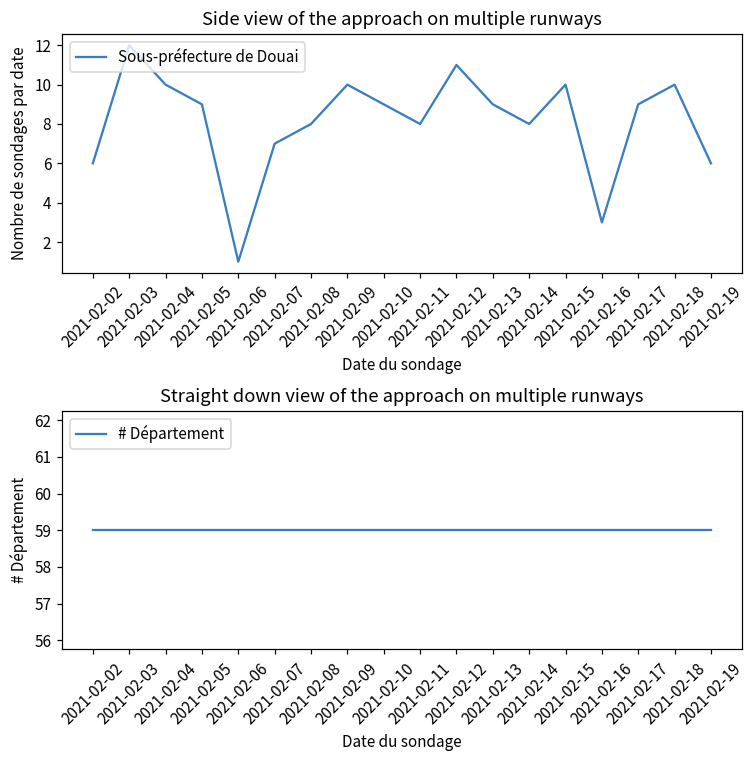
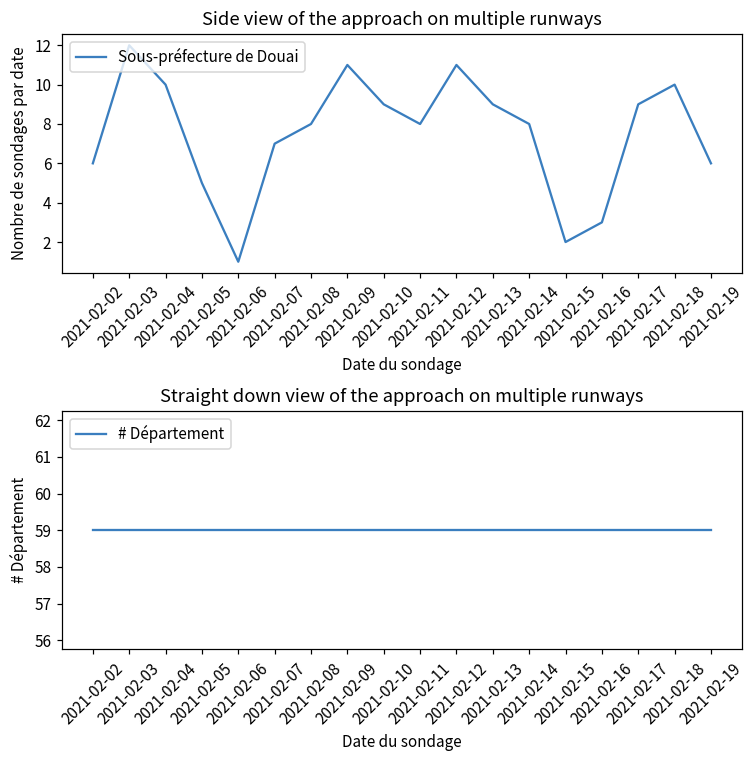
  {
    "Side view of the approach on multiple runways": {
      "2021-02-02": 6,
      "2021-02-04": 10,
-     "2021-02-05": 9,
+     "2021-02-05": 5,
      "2021-02-06": 1,
      "2021-02-07": 7,
      "2021-02-08": 8,
-     "2021-02-09": 10,
+     "2021-02-09": 11,
      "2021-02-10": 9,
      "2021-02-11": 8,
      "2021-02-12": 11,
      "2021-02-13": 9,
      "2021-02-14": 8,
-     "2021-02-15": 10,
+     "2021-02-15": 2,
      "2021-02-16": 3,
      "2021-02-17": 9,
      "2021-02-18": 10,
      "2021-02-19": 6
    },
    "Straight down view of the approach on multiple runways": {
      "2021-02-02": 59.0,
      "2021-02-03": 59.0,
      "2021-02-04": 59.0,
      "2021-02-05": 59.0,
      "2021-02-06": 59.0,
      "2021-02-07": 59.0,
      "2021-02-08": 59.0,
      "2021-02-09": 59.0,
      "2021-02-10": 59.0,
      "2021-02-11": 59.0,
      "2021-02-12": 59.0,
      "2021-02-13": 59.0,
      "2021-02-14": 59.0,
      "2021-02-15": 59.0,
      "2021-02-16": 59.0,
      "2021-02-17": 59.0,
      "2021-02-18": 59.0,
      "2021-02-19": 59.0
    }
  }
